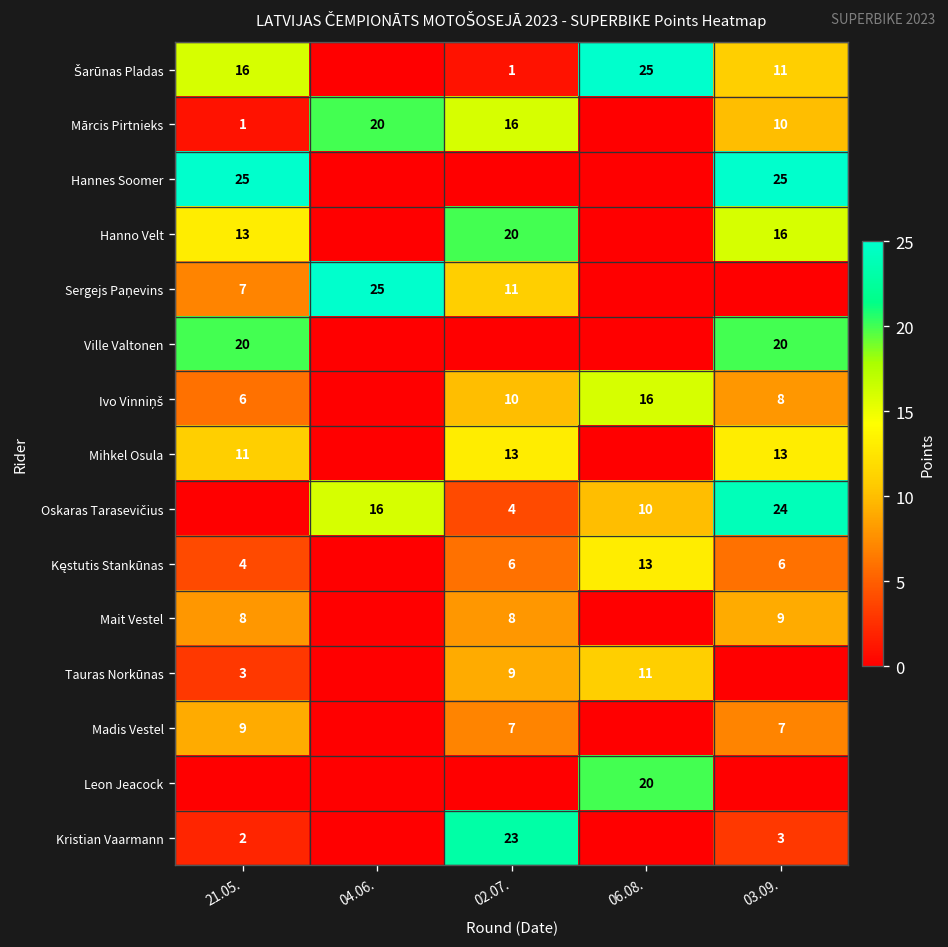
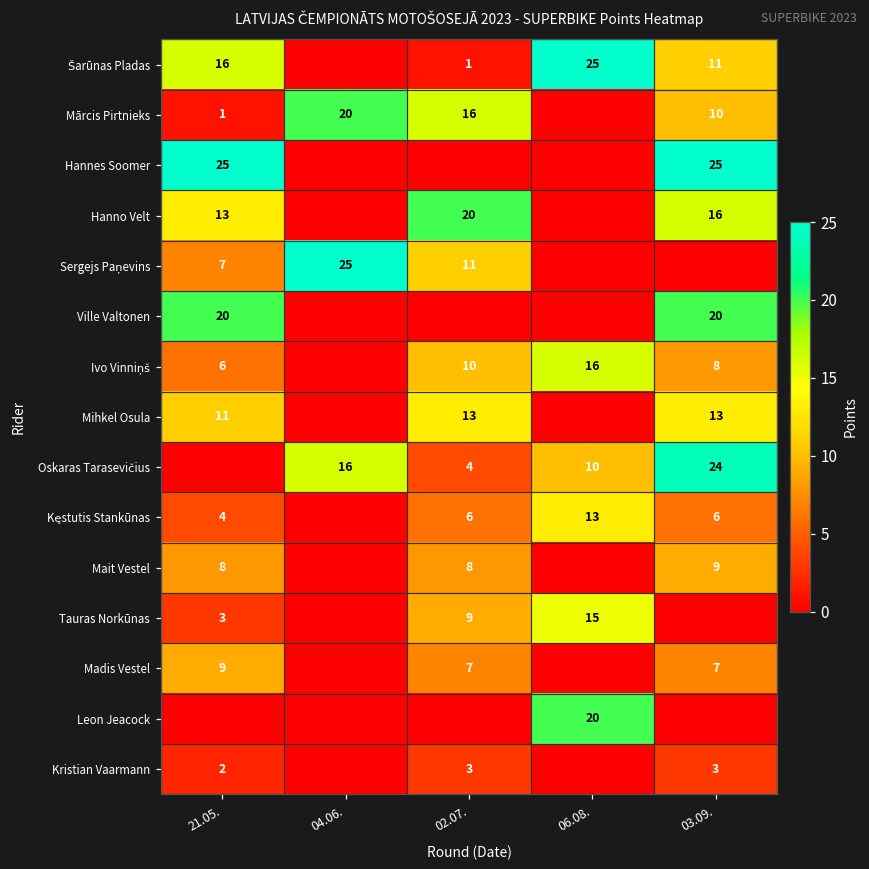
  {
    "Šarūnas Pladas": {
      "21.05.": 16,
      "02.07.": 1,
      "06.08.": 25,
      "03.09.": 11
    },
    "Mārcis Pirtnieks": {
      "21.05.": 1,
      "04.06.": 20,
      "02.07.": 16,
      "03.09.": 10
    },
    "Hannes Soomer": {
      "21.05.": 25,
      "03.09.": 25
    },
    "Hanno Velt": {
      "21.05.": 13,
      "02.07.": 20,
      "03.09.": 16
    },
    "Sergejs Paņevins": {
      "21.05.": 7,
      "04.06.": 25,
      "02.07.": 11
    },
    "Ville Valtonen": {
      "21.05.": 20,
      "03.09.": 20
    },
    "Ivo Vinniņš": {
      "21.05.": 6,
      "02.07.": 10,
      "06.08.": 16,
      "03.09.": 8
    },
    "Mihkel Osula": {
      "21.05.": 11,
      "02.07.": 13,
      "03.09.": 13
    },
    "Oskaras Tarasevičius": {
      "04.06.": 16,
      "02.07.": 4,
      "06.08.": 10,
      "03.09.": 24
    },
    "Kęstutis Stankūnas": {
      "21.05.": 4,
      "02.07.": 6,
      "06.08.": 13,
      "03.09.": 6
    },
    "Mait Vestel": {
      "21.05.": 8,
      "02.07.": 8,
      "03.09.": 9
    },
    "Tauras Norkūnas": {
      "21.05.": 3,
      "02.07.": 9,
-     "06.08.": 11
+     "06.08.": 15
    },
    "Madis Vestel": {
      "21.05.": 9,
      "02.07.": 7,
      "03.09.": 7
    },
    "Leon Jeacock": {
      "06.08.": 20
    },
    "Kristian Vaarmann": {
      "21.05.": 2,
-     "02.07.": 23,
+     "02.07.": 3,
      "03.09.": 3
    }
  }
